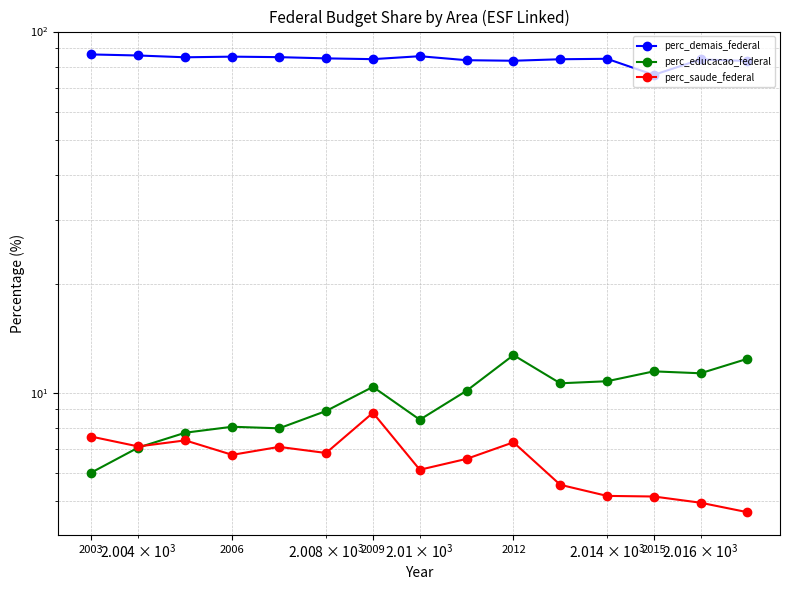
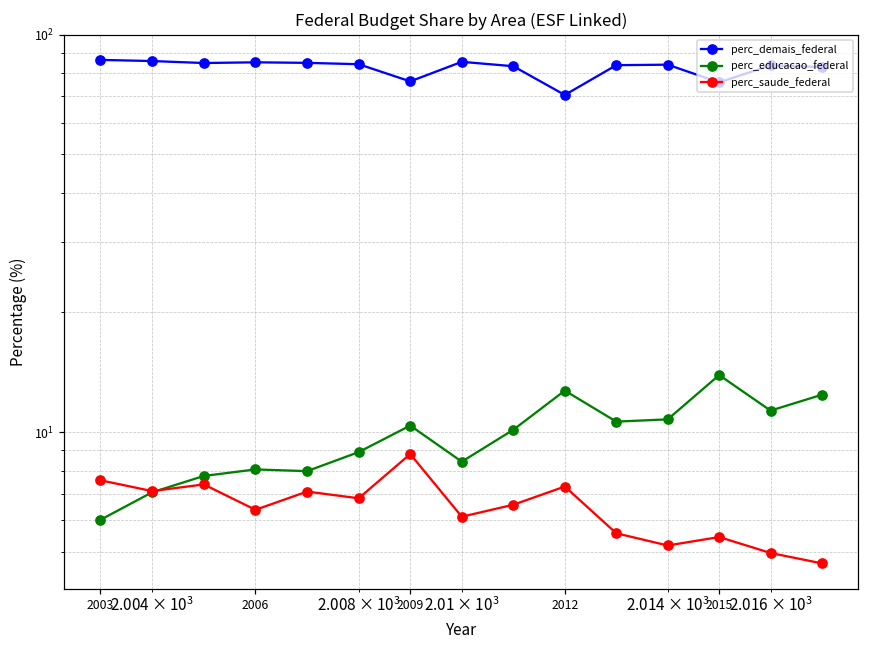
  {
    "perc_demais_federal": {
      "2003": 86,
      "2006": 85,
-     "2009": 84,
-     "2012": 83
+     "2009": 76,
+     "2012": 71
    },
    "perc_educacao_federal": {
      "2003": 6.0,
      "2006": 8.1,
      "2009": 10.4,
      "2012": 12.7,
-     "2015": 11.5
+     "2015": 13.9
    },
    "perc_saude_federal": {
      "2003": 7.6,
-     "2006": 6.7,
+     "2006": 6.4,
      "2009": 8.8,
      "2012": 7.3,
-     "2015": 5.2
+     "2015": 5.4
    }
  }
